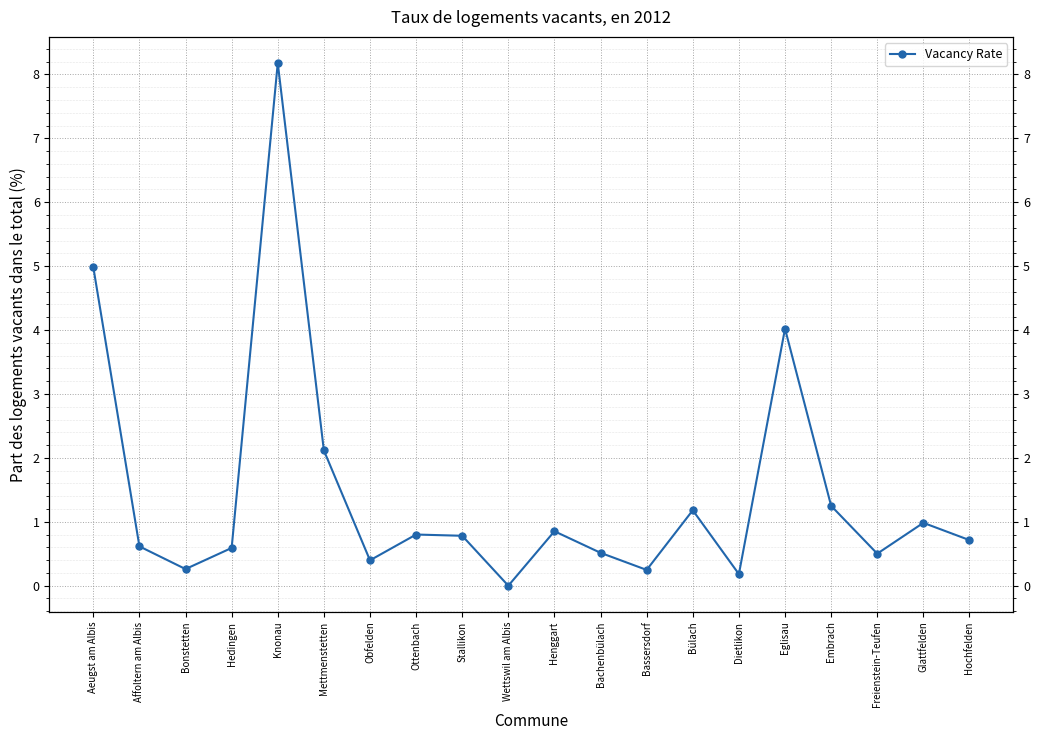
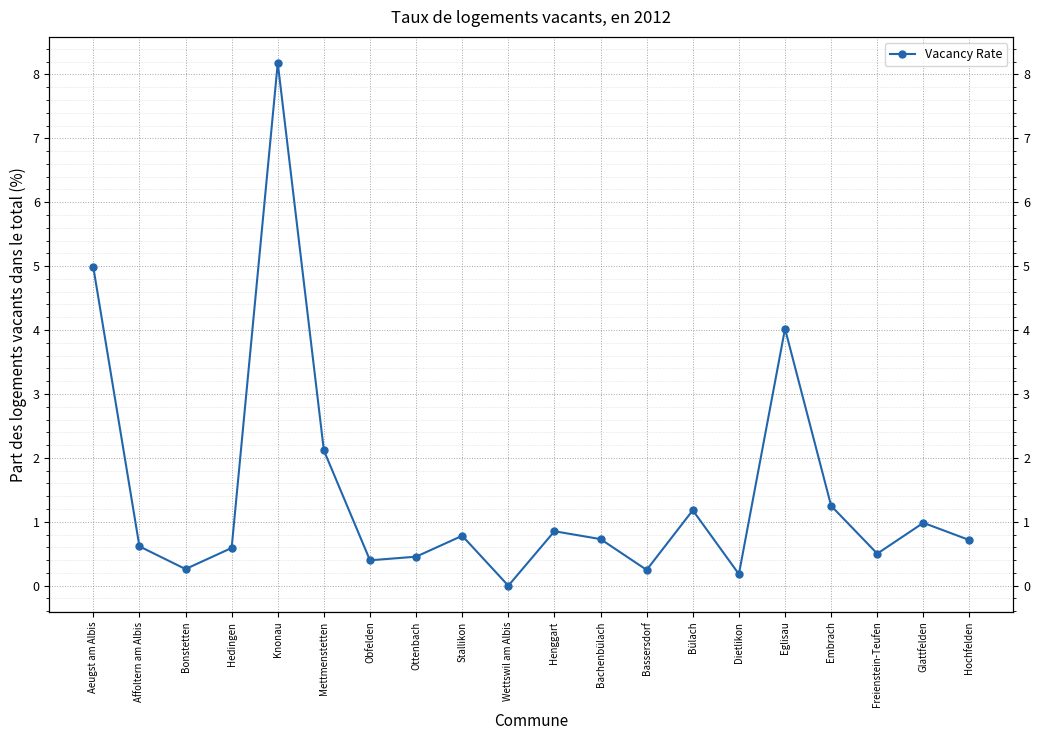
  {
    "Aeugst am Albis": 5.0,
    "Affoltern am Albis": 0.6,
    "Bonstetten": 0.3,
    "Hedingen": 0.6,
    "Knonau": 8.2,
    "Mettmenstetten": 2.1,
    "Obfelden": 0.4,
-   "Ottenbach": 0.8,
+   "Ottenbach": 0.5,
    "Stallikon": 0.8,
    "Wettswil am Albis": 0.0,
    "Henggart": 0.9,
-   "Bachenbülach": 0.5,
+   "Bachenbülach": 0.7,
    "Bassersdorf": 0.2,
    "Bülach": 1.2,
    "Dietlikon": 0.2,
    "Eglisau": 4.0,
    "Embrach": 1.2,
    "Freienstein-Teufen": 0.5,
    "Glattfelden": 1.0,
    "Hochfelden": 0.7
  }
